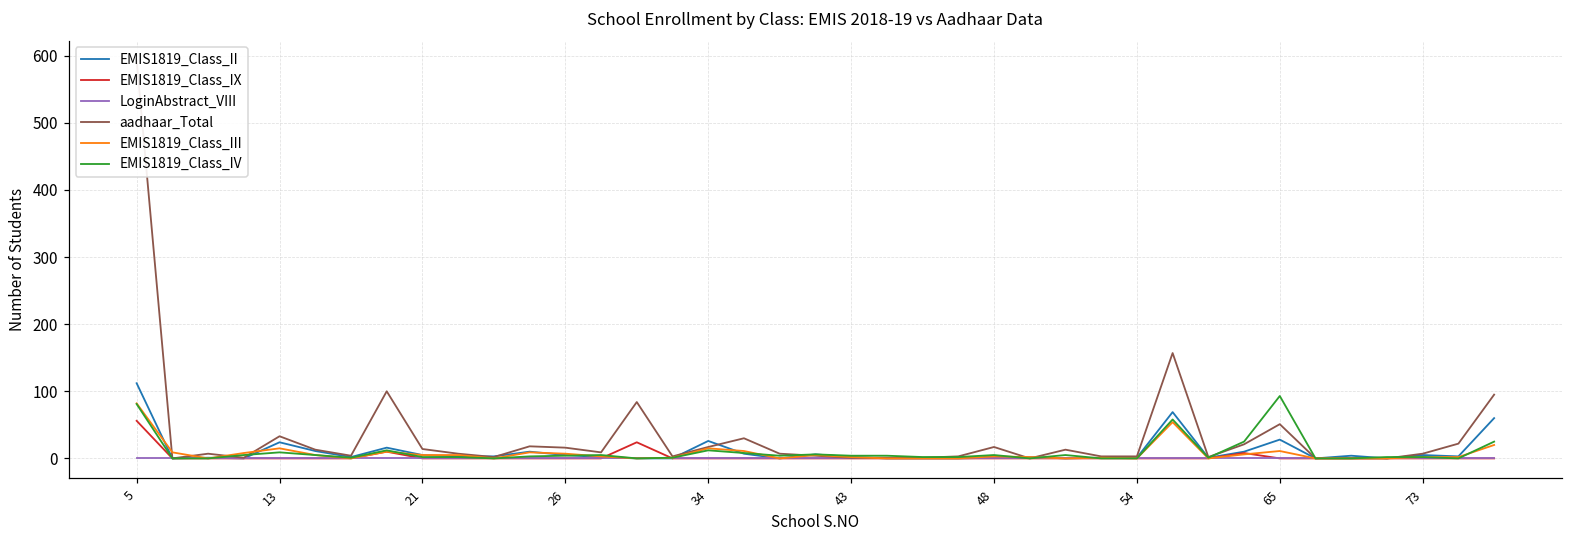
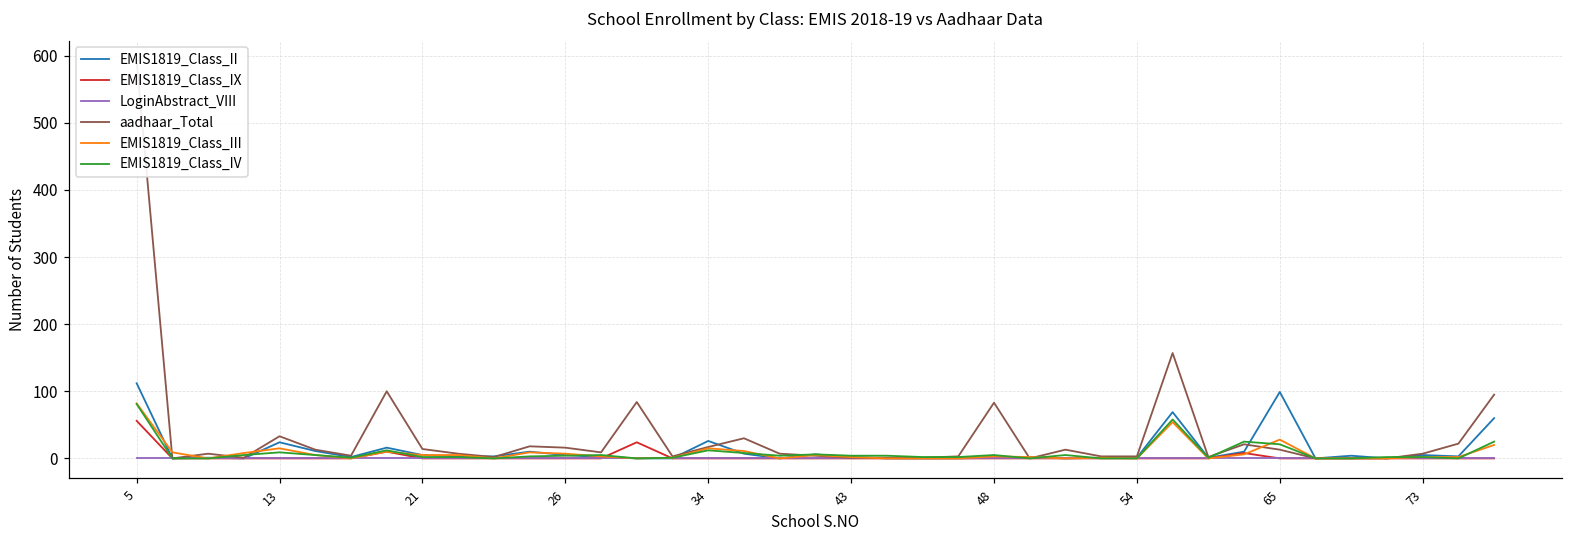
  {
    "EMIS1819_Class_II": {
-     "65": 30
+     "65": 100
    },
    "aadhaar_Total": {
-     "48": 20,
-     "65": 50
+     "48": 80,
+     "65": 10
    },
    "EMIS1819_Class_III": {
-     "65": 10
+     "65": 30
    },
    "EMIS1819_Class_IV": {
-     "65": 90
+     "65": 20
    }
  }
